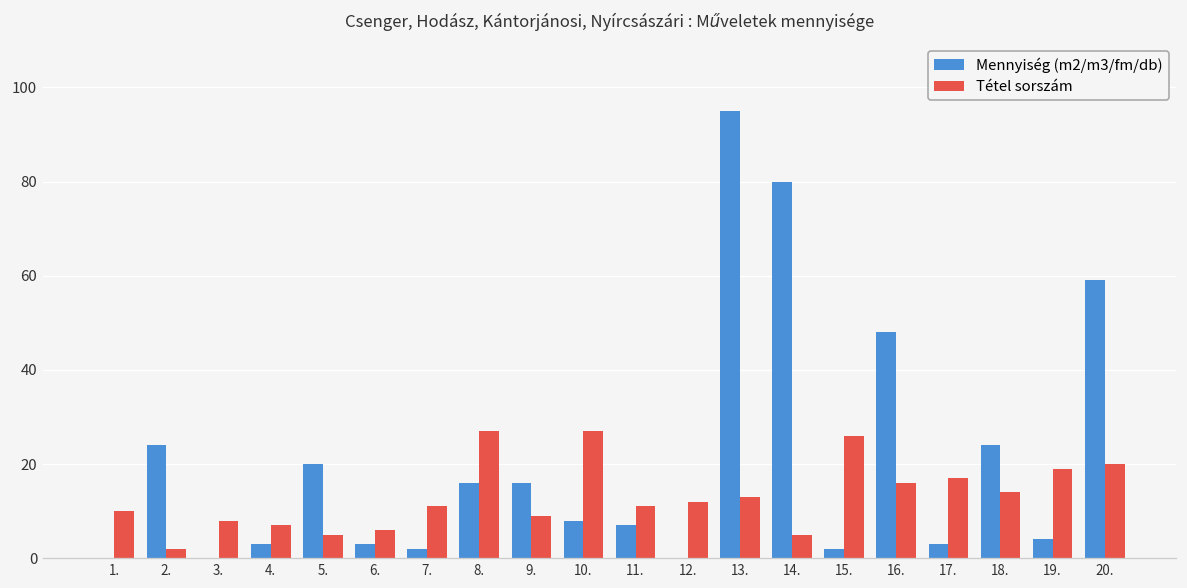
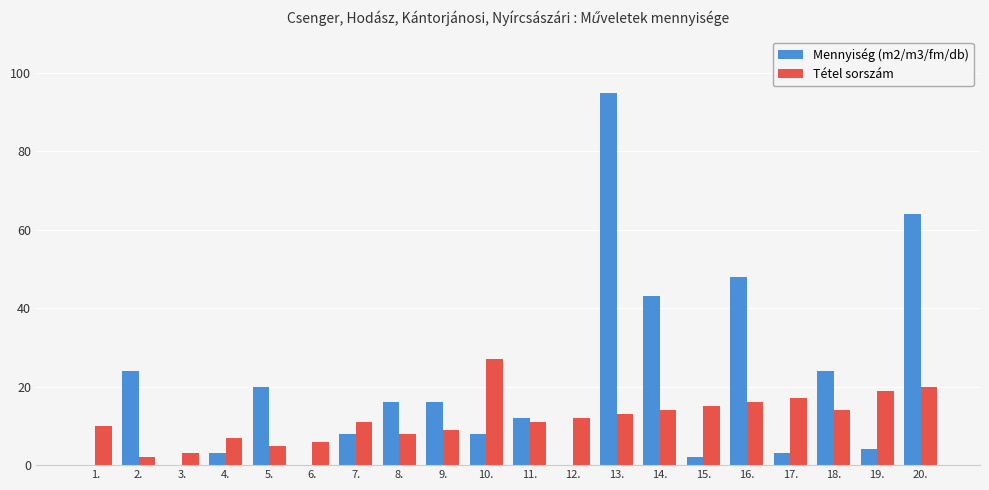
  {
    "Mennyiség (m2/m3/fm/db)": {
      "1.": 0,
      "2.": 24,
      "3.": 0,
      "4.": 3,
      "5.": 20,
-     "6.": 3,
-     "7.": 2,
+     "6.": 0,
+     "7.": 8,
      "8.": 16,
      "9.": 16,
      "10.": 8,
-     "11.": 7,
+     "11.": 12,
      "12.": 0,
      "13.": 95,
-     "14.": 80,
+     "14.": 43,
      "15.": 2,
      "16.": 48,
      "17.": 3,
      "18.": 24,
      "19.": 4,
-     "20.": 59
+     "20.": 64
    },
    "Tétel sorszám": {
      "1.": 10,
      "2.": 2,
-     "3.": 8,
+     "3.": 3,
      "4.": 7,
      "5.": 5,
      "6.": 6,
      "7.": 11,
-     "8.": 27,
+     "8.": 8,
      "9.": 9,
      "10.": 27,
      "11.": 11,
      "12.": 12,
      "13.": 13,
-     "14.": 5,
-     "15.": 26,
+     "14.": 14,
+     "15.": 15,
      "16.": 16,
      "17.": 17,
      "18.": 14,
      "19.": 19,
      "20.": 20
    }
  }
